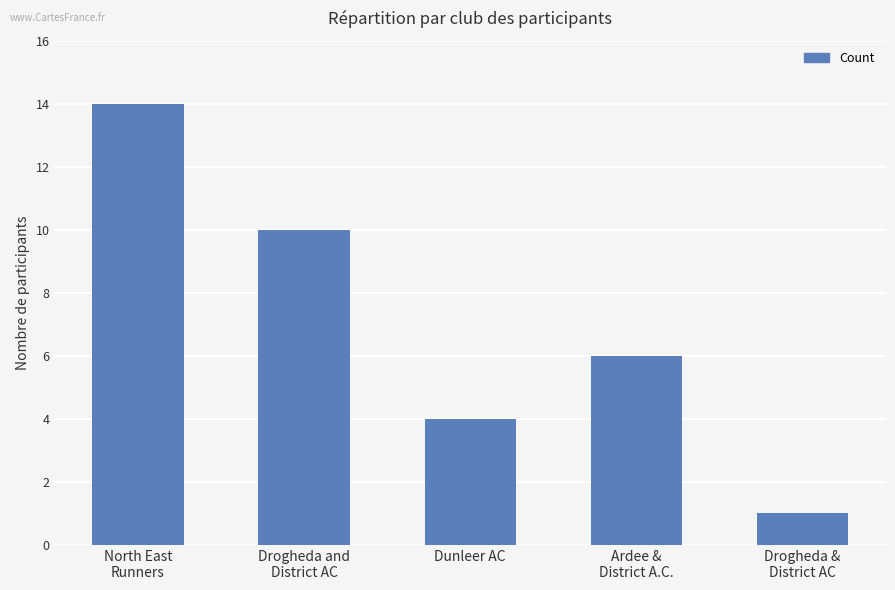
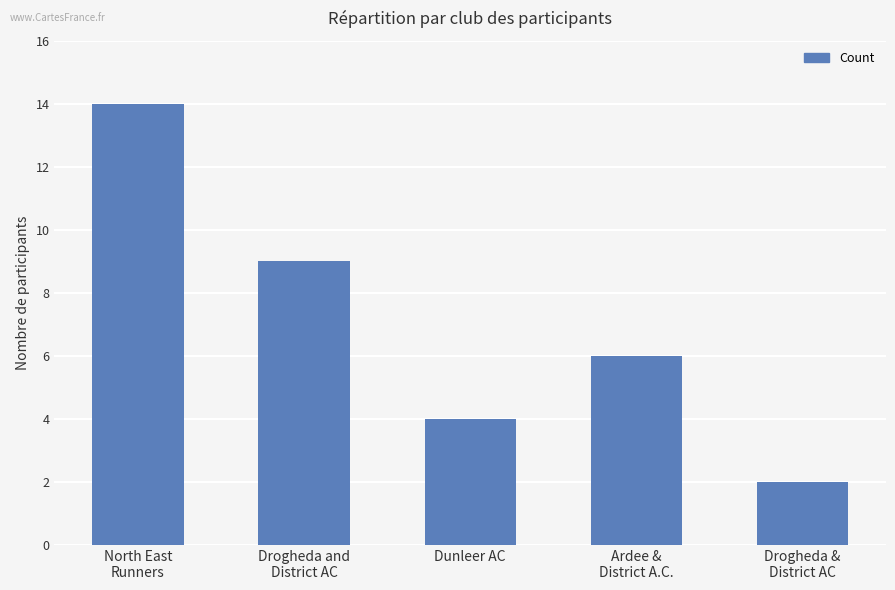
  {
    "North East Runners": 14,
-   "Drogheda and District AC": 10,
+   "Drogheda and District AC": 9,
    "Dunleer AC": 4,
    "Ardee & District A.C.": 6,
-   "Drogheda & District AC": 1
+   "Drogheda & District AC": 2
  }
